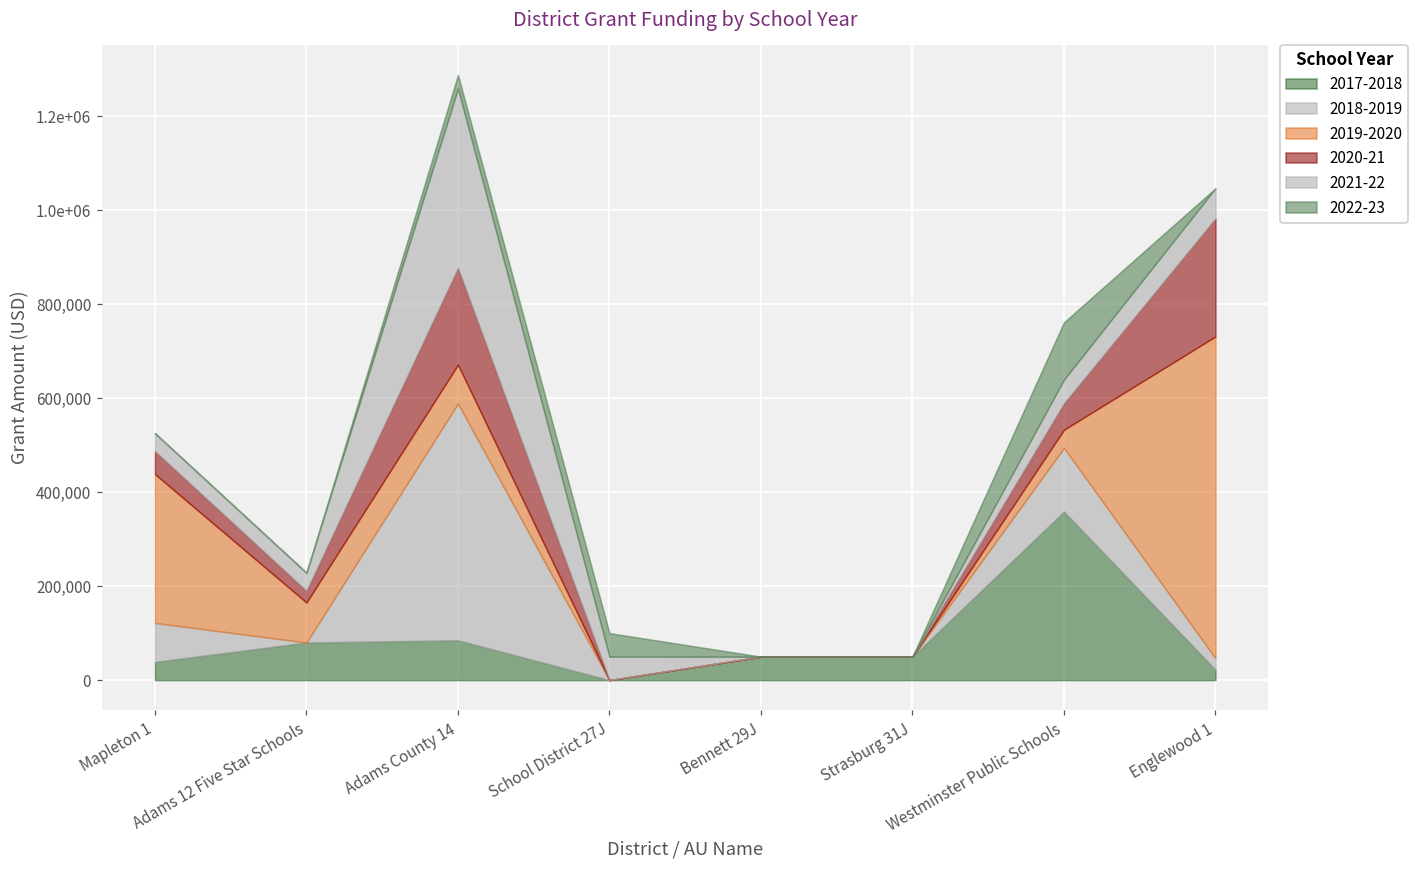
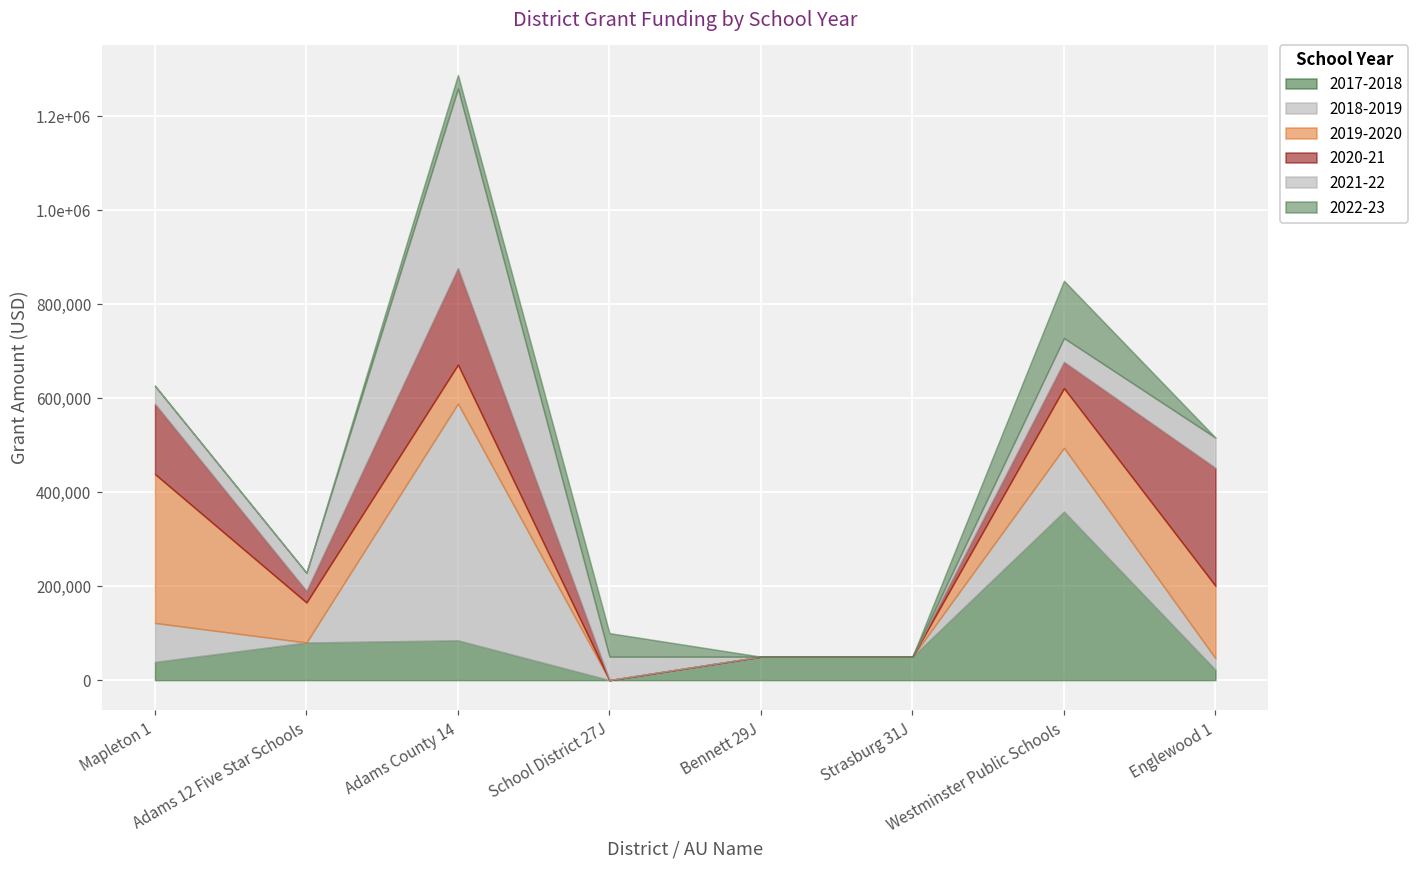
  {
    "2019-2020": {
      "Mapleton 1": "320,000",
      "Adams 12 Five Star Schools": "90,000",
      "Adams County 14": "80,000",
-     "Westminster Public Schools": "40,000",
-     "Englewood 1": "690,000"
+     "Westminster Public Schools": "130,000",
+     "Englewood 1": "150,000"
    },
    "2020-21": {
-     "Mapleton 1": "50,000",
+     "Mapleton 1": "150,000",
      "Adams 12 Five Star Schools": "20,000",
      "Adams County 14": "210,000",
      "Westminster Public Schools": "60,000",
      "Englewood 1": "250,000"
    }
  }
